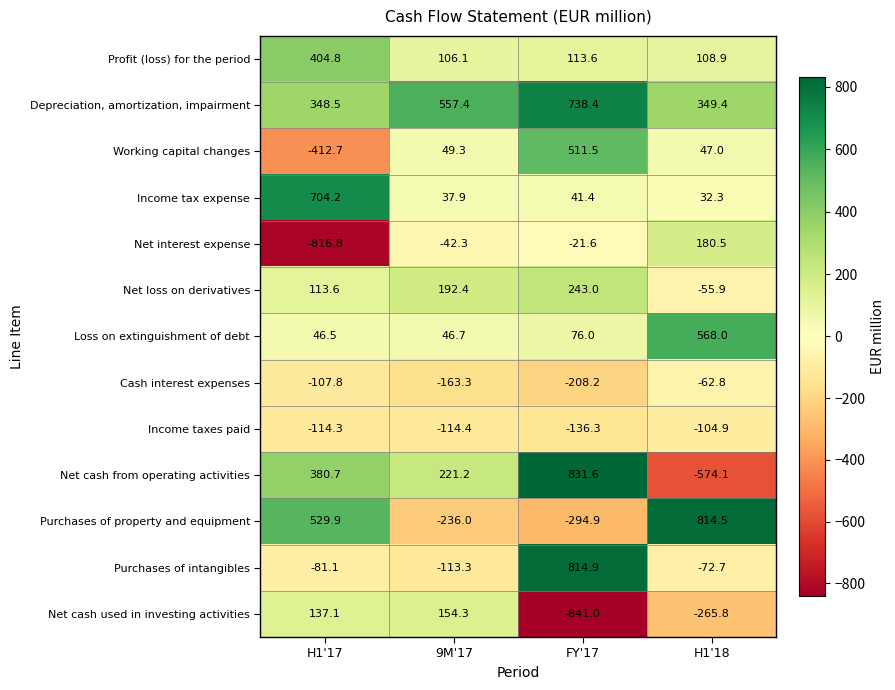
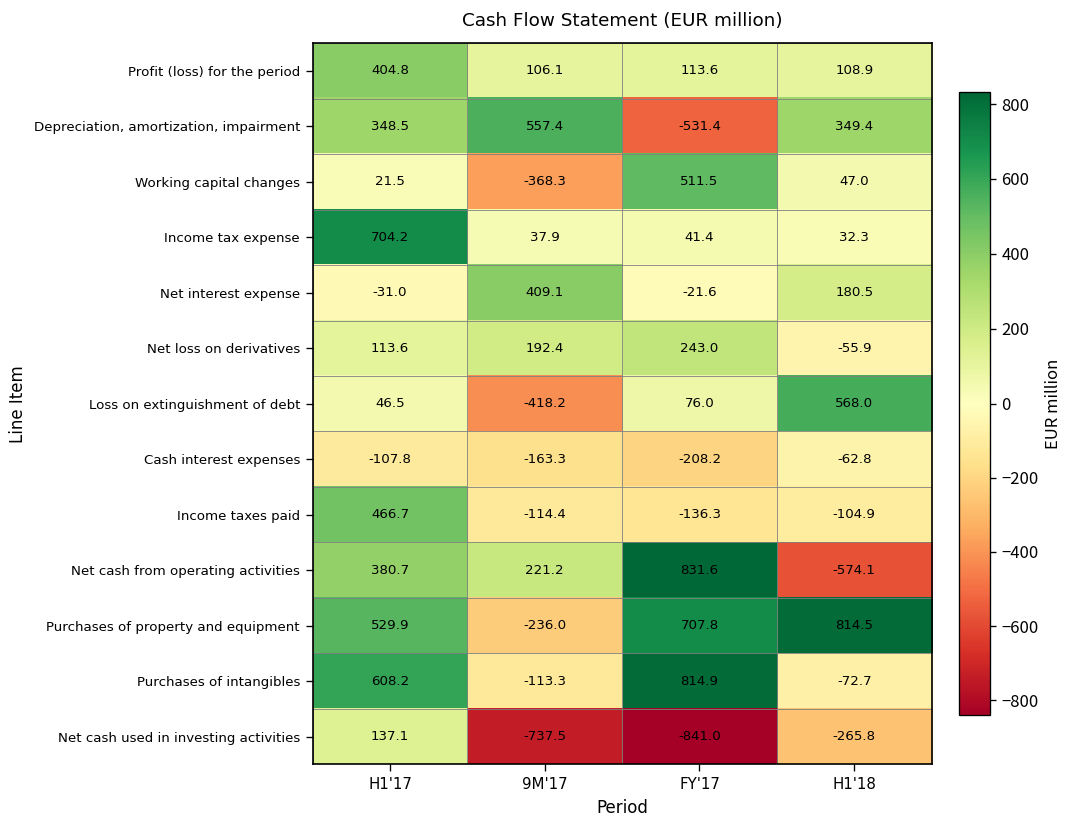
  {
    "Profit (loss) for the period": {
      "H1'17": 404.8,
      "9M'17": 106.1,
      "FY'17": 113.6,
      "H1'18": 108.9
    },
    "Depreciation, amortization, impairment": {
      "H1'17": 348.5,
      "9M'17": 557.4,
-     "FY'17": 738.4,
+     "FY'17": -531.4,
      "H1'18": 349.4
    },
    "Working capital changes": {
-     "H1'17": -412.7,
-     "9M'17": 49.3,
+     "H1'17": 21.5,
+     "9M'17": -368.3,
      "FY'17": 511.5,
      "H1'18": 47.0
    },
    "Income tax expense": {
      "H1'17": 704.2,
      "9M'17": 37.9,
      "FY'17": 41.4,
      "H1'18": 32.3
    },
    "Net interest expense": {
-     "H1'17": -816.8,
-     "9M'17": -42.3,
+     "H1'17": -31.0,
+     "9M'17": 409.1,
      "FY'17": -21.6,
      "H1'18": 180.5
    },
    "Net loss on derivatives": {
      "H1'17": 113.6,
      "9M'17": 192.4,
      "FY'17": 243.0,
      "H1'18": -55.9
    },
    "Loss on extinguishment of debt": {
      "H1'17": 46.5,
-     "9M'17": 46.7,
+     "9M'17": -418.2,
      "FY'17": 76.0,
      "H1'18": 568.0
    },
    "Cash interest expenses": {
      "H1'17": -107.8,
      "9M'17": -163.3,
      "FY'17": -208.2,
      "H1'18": -62.8
    },
    "Income taxes paid": {
-     "H1'17": -114.3,
+     "H1'17": 466.7,
      "9M'17": -114.4,
      "FY'17": -136.3,
      "H1'18": -104.9
    },
    "Net cash from operating activities": {
      "H1'17": 380.7,
      "9M'17": 221.2,
      "FY'17": 831.6,
      "H1'18": -574.1
    },
    "Purchases of property and equipment": {
      "H1'17": 529.9,
      "9M'17": -236.0,
-     "FY'17": -294.9,
+     "FY'17": 707.8,
      "H1'18": 814.5
    },
    "Purchases of intangibles": {
-     "H1'17": -81.1,
+     "H1'17": 608.2,
      "9M'17": -113.3,
      "FY'17": 814.9,
      "H1'18": -72.7
    },
    "Net cash used in investing activities": {
      "H1'17": 137.1,
-     "9M'17": 154.3,
+     "9M'17": -737.5,
      "FY'17": -841.0,
      "H1'18": -265.8
    }
  }
